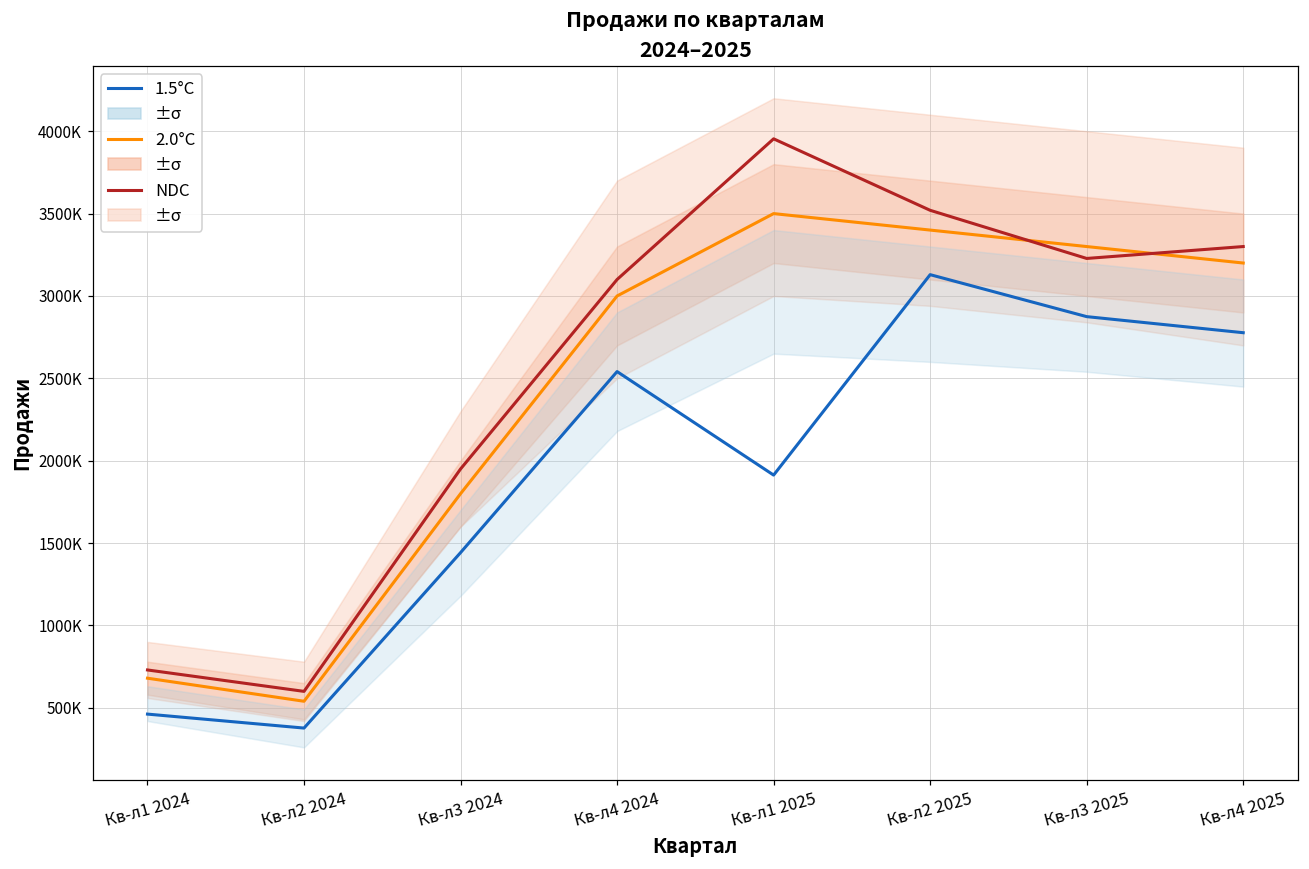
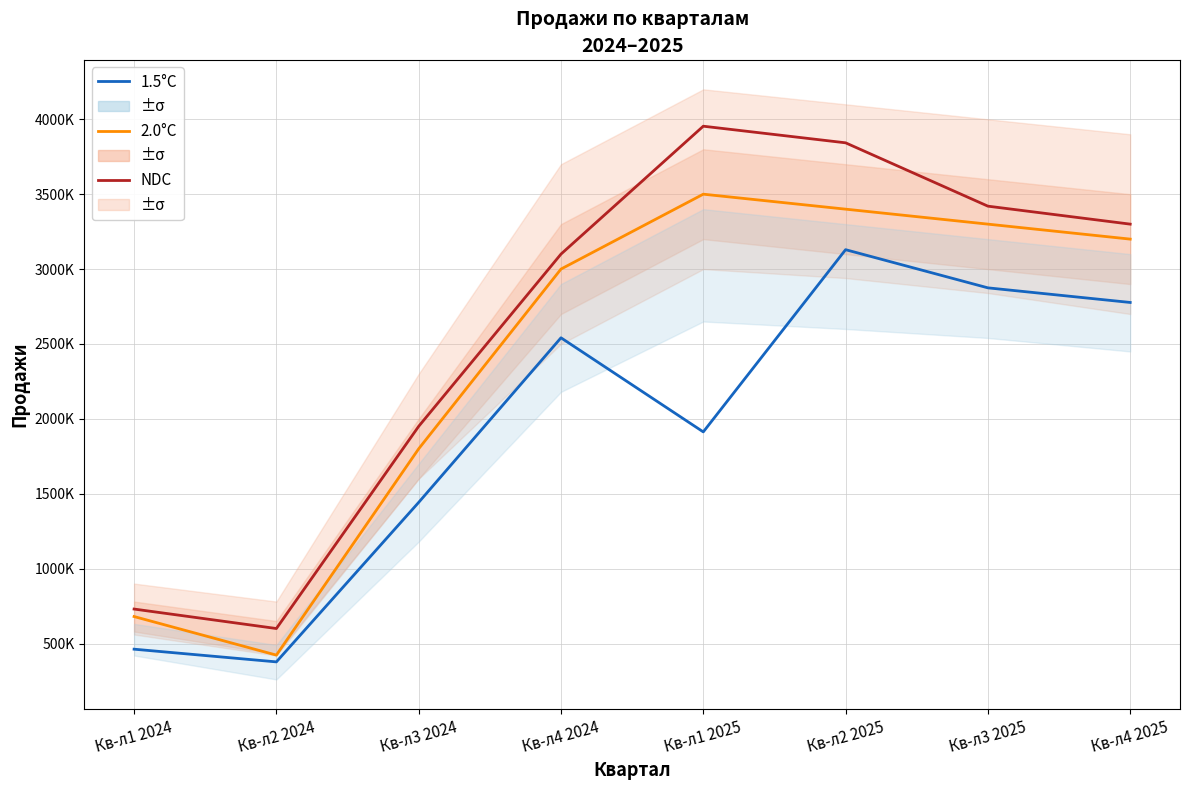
  {
    "1.5°C": {
      "Кв-л1 2024": 460000,
      "Кв-л2 2024": 380000,
      "Кв-л3 2024": 1440000,
      "Кв-л4 2024": 2540000,
      "Кв-л1 2025": 1910000,
      "Кв-л2 2025": 3130000,
      "Кв-л3 2025": 2870000,
      "Кв-л4 2025": 2780000
    },
    "2.0°C": {
      "Кв-л1 2024": 680000,
-     "Кв-л2 2024": 540000,
+     "Кв-л2 2024": 420000,
      "Кв-л3 2024": 1800000,
      "Кв-л4 2024": 3000000,
      "Кв-л1 2025": 3500000,
      "Кв-л2 2025": 3400000,
      "Кв-л3 2025": 3300000,
      "Кв-л4 2025": 3200000
    },
    "NDC": {
      "Кв-л1 2024": 730000,
      "Кв-л2 2024": 600000,
      "Кв-л3 2024": 1950000,
      "Кв-л4 2024": 3100000,
      "Кв-л1 2025": 3950000,
-     "Кв-л2 2025": 3520000,
-     "Кв-л3 2025": 3230000,
+     "Кв-л2 2025": 3840000,
+     "Кв-л3 2025": 3420000,
      "Кв-л4 2025": 3300000
    }
  }
